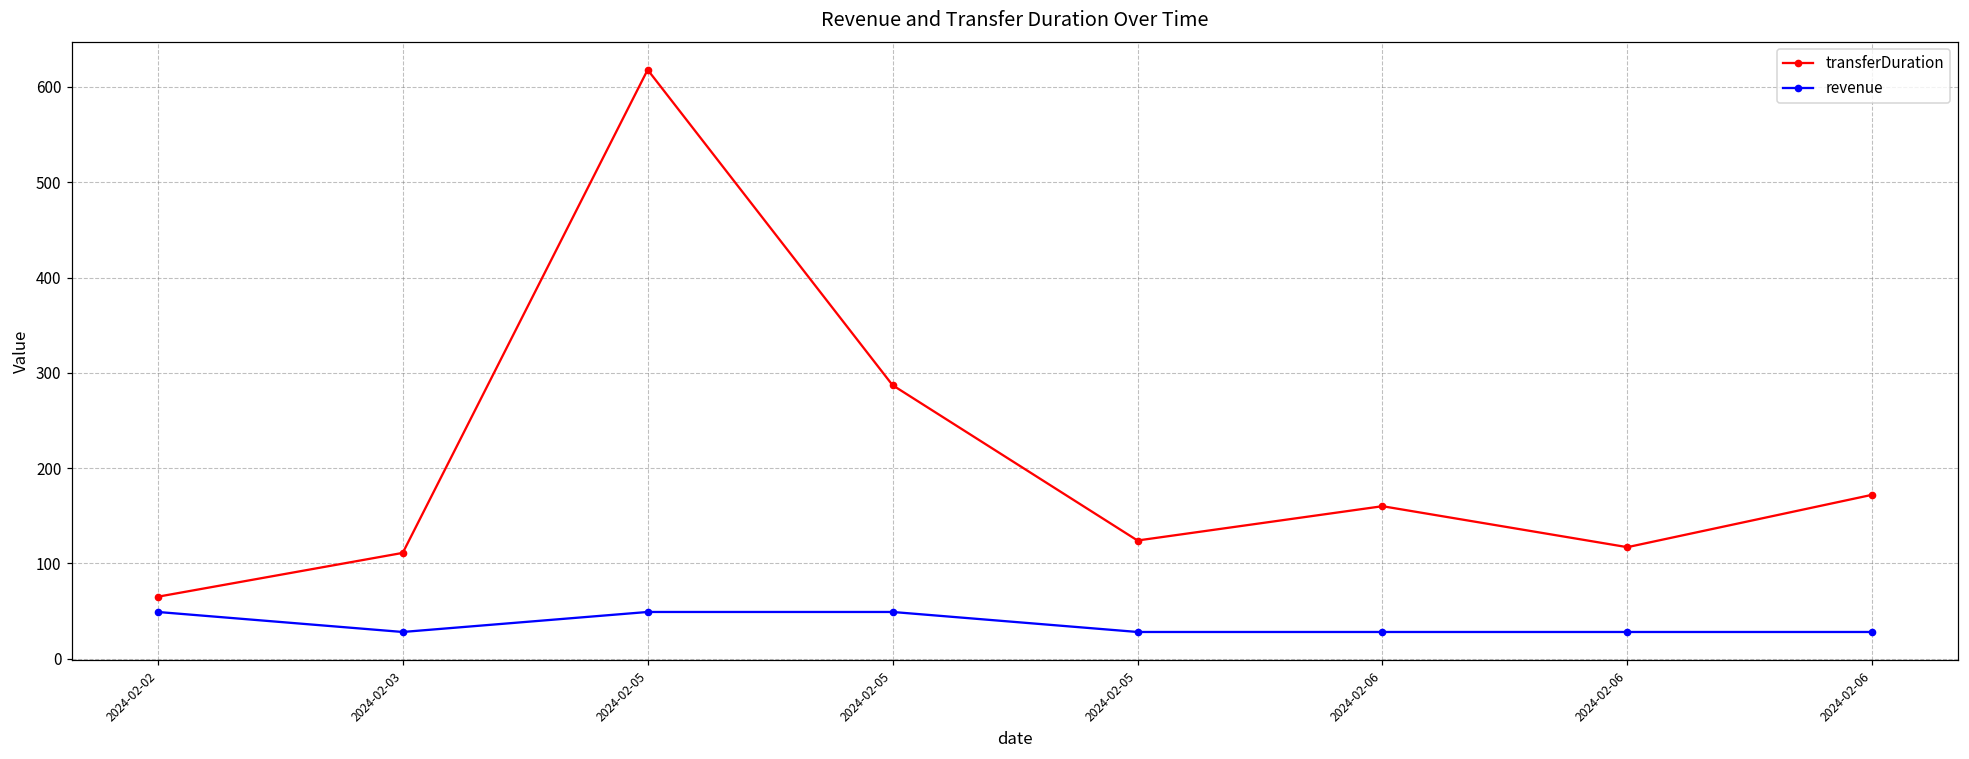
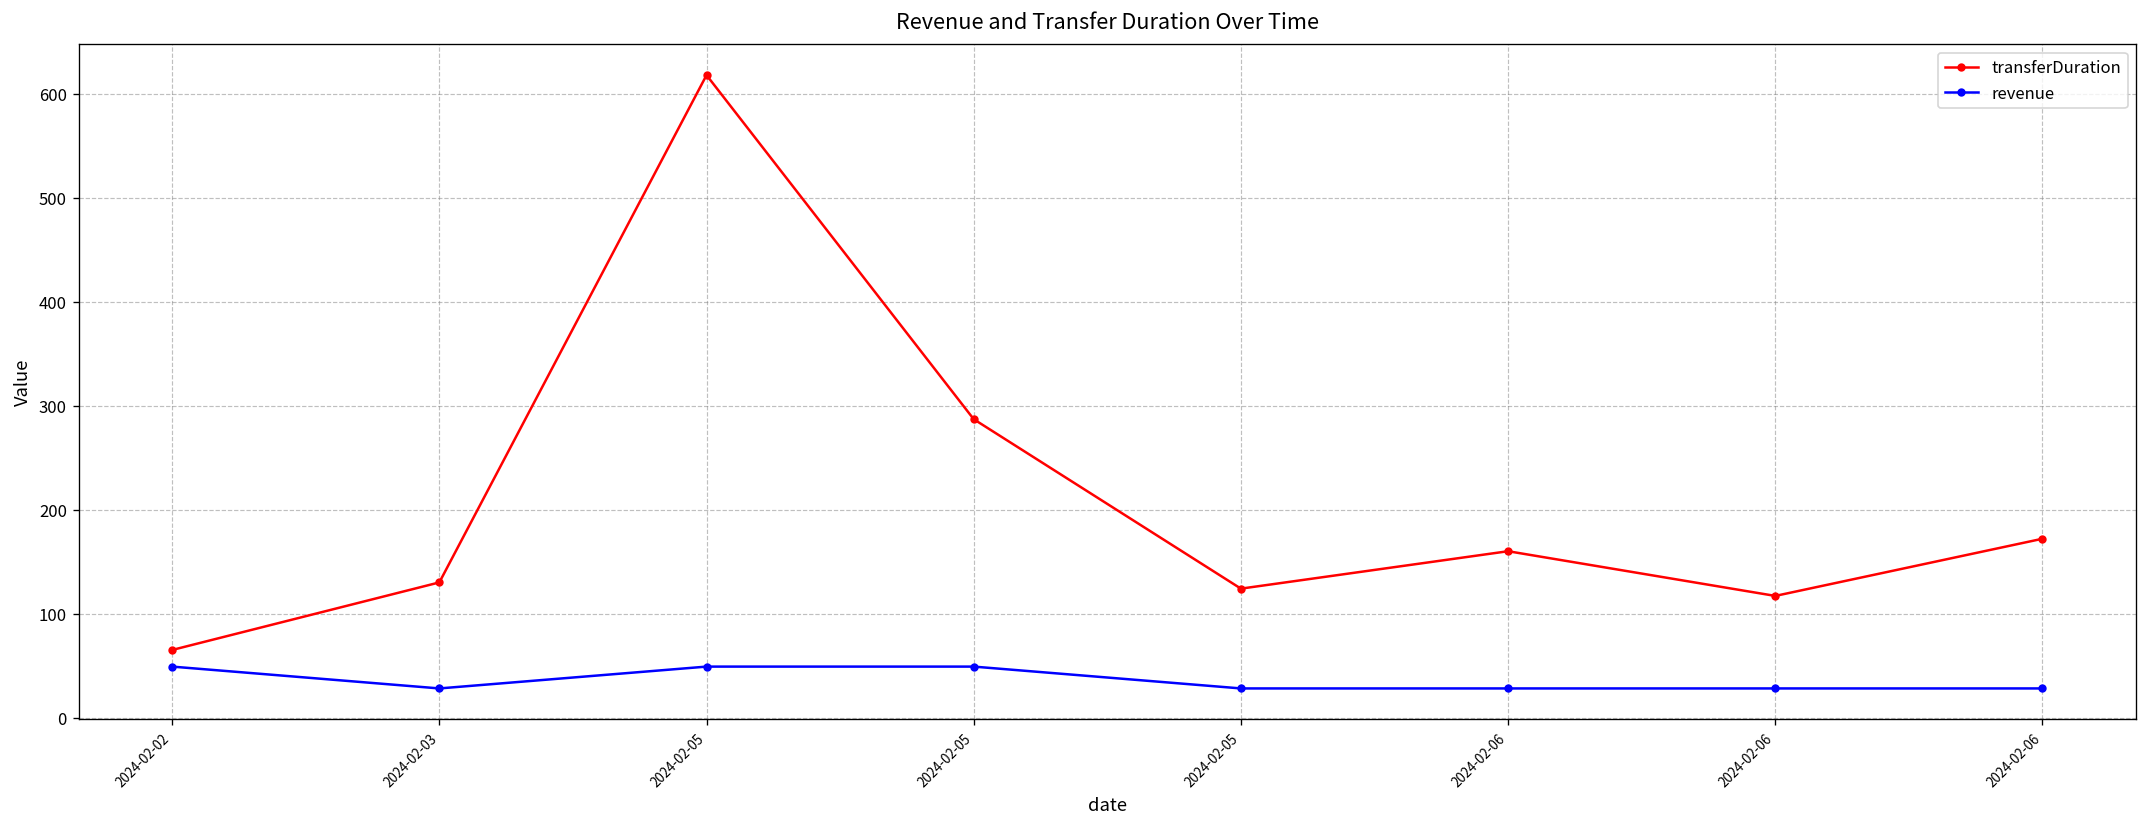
  {
    "transferDuration": {
      "2024-02-02": 70,
-     "2024-02-03": 110
+     "2024-02-03": 130
    },
    "revenue": {
      "2024-02-02": 50,
      "2024-02-03": 30
    }
  }
